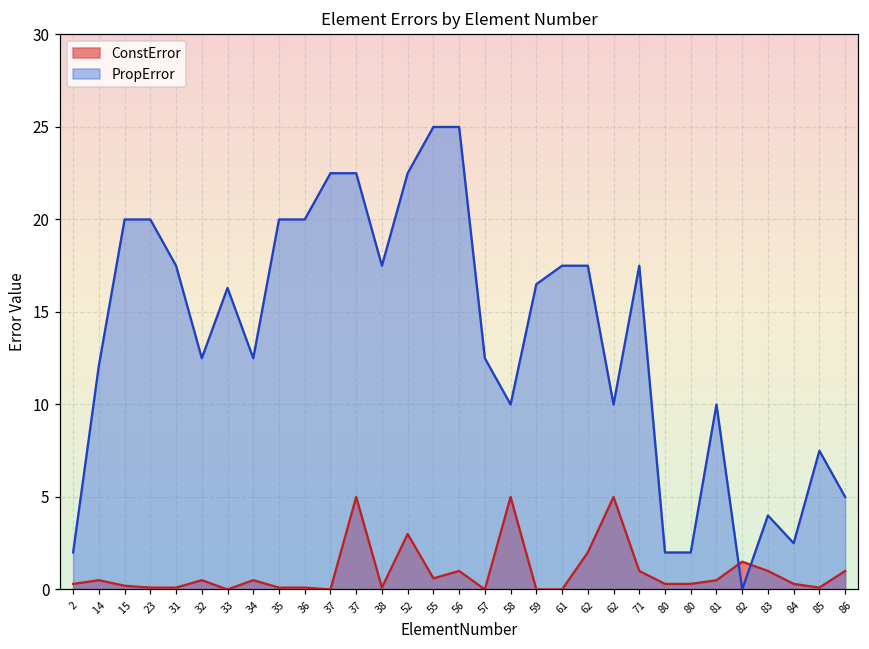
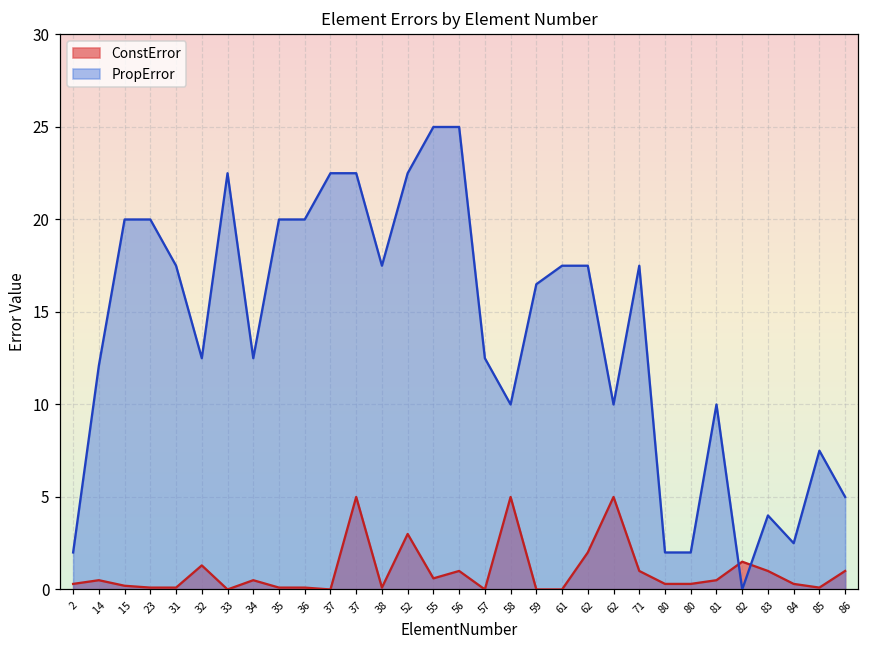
  {
    "ConstError": {
      "2": 0.3,
      "14": 0.5,
      "15": 0.2,
      "23": 0.1,
      "31": 0.1,
-     "32": 0.5,
+     "32": 1.3,
      "33": 0.0,
      "34": 0.5,
      "35": 0.1,
      "36": 0.1,
      "38": 0.1,
      "52": 3.0,
      "55": 0.6,
      "56": 1.0,
      "57": 0.0,
      "58": 5.0,
      "59": 0.0,
      "61": 0.0,
      "71": 1.0,
      "81": 0.5,
      "82": 1.5,
      "83": 1.0,
      "84": 0.3,
      "85": 0.1,
      "86": 1.0
    },
    "PropError": {
      "2": 2.0,
      "14": 12.1,
      "15": 20.0,
      "23": 20.0,
      "31": 17.5,
      "32": 12.5,
-     "33": 16.3,
+     "33": 22.5,
      "34": 12.5,
      "35": 20.0,
      "36": 20.0,
      "38": 17.5,
      "52": 22.5,
      "55": 25.0,
      "56": 25.0,
      "57": 12.5,
      "58": 10.0,
      "59": 16.5,
      "61": 17.5,
      "71": 17.5,
      "81": 10.0,
      "82": 0.0,
      "83": 4.0,
      "84": 2.5,
      "85": 7.5,
      "86": 5.0
    }
  }
